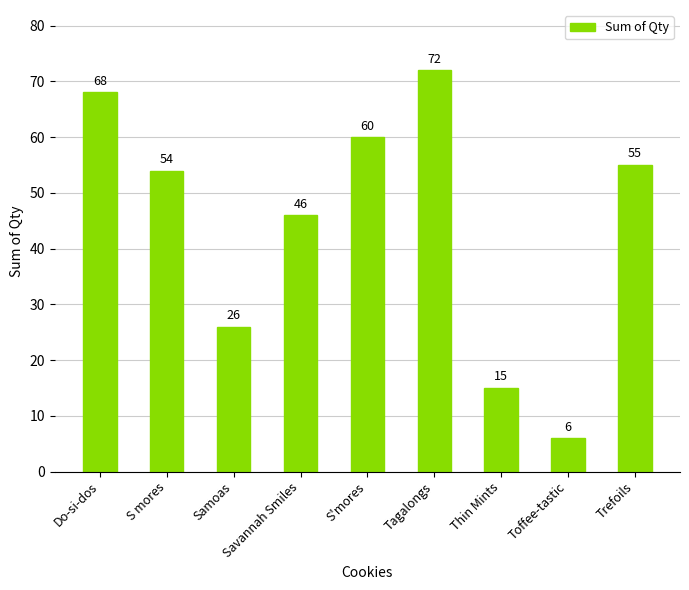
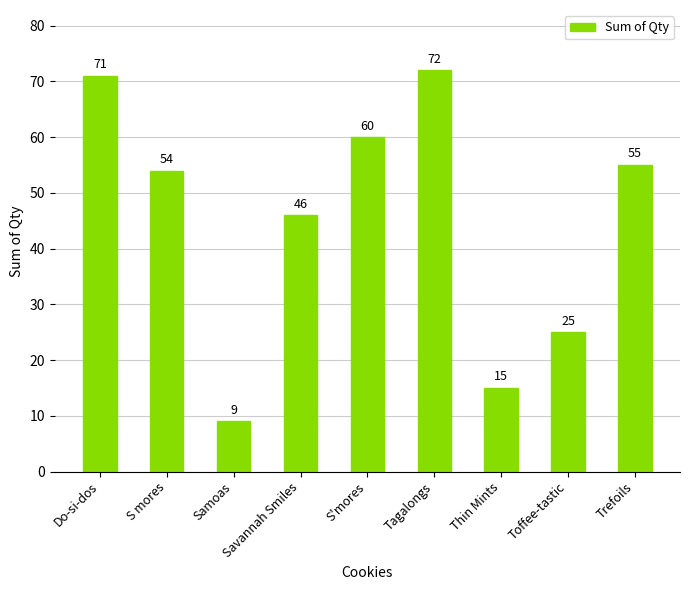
  {
-   "Do-si-dos": 68,
+   "Do-si-dos": 71,
    "S mores": 54,
-   "Samoas": 26,
+   "Samoas": 9,
    "Savannah Smiles": 46,
    "S'mores": 60,
    "Tagalongs": 72,
    "Thin Mints": 15,
-   "Toffee-tastic": 6,
+   "Toffee-tastic": 25,
    "Trefoils": 55
  }
